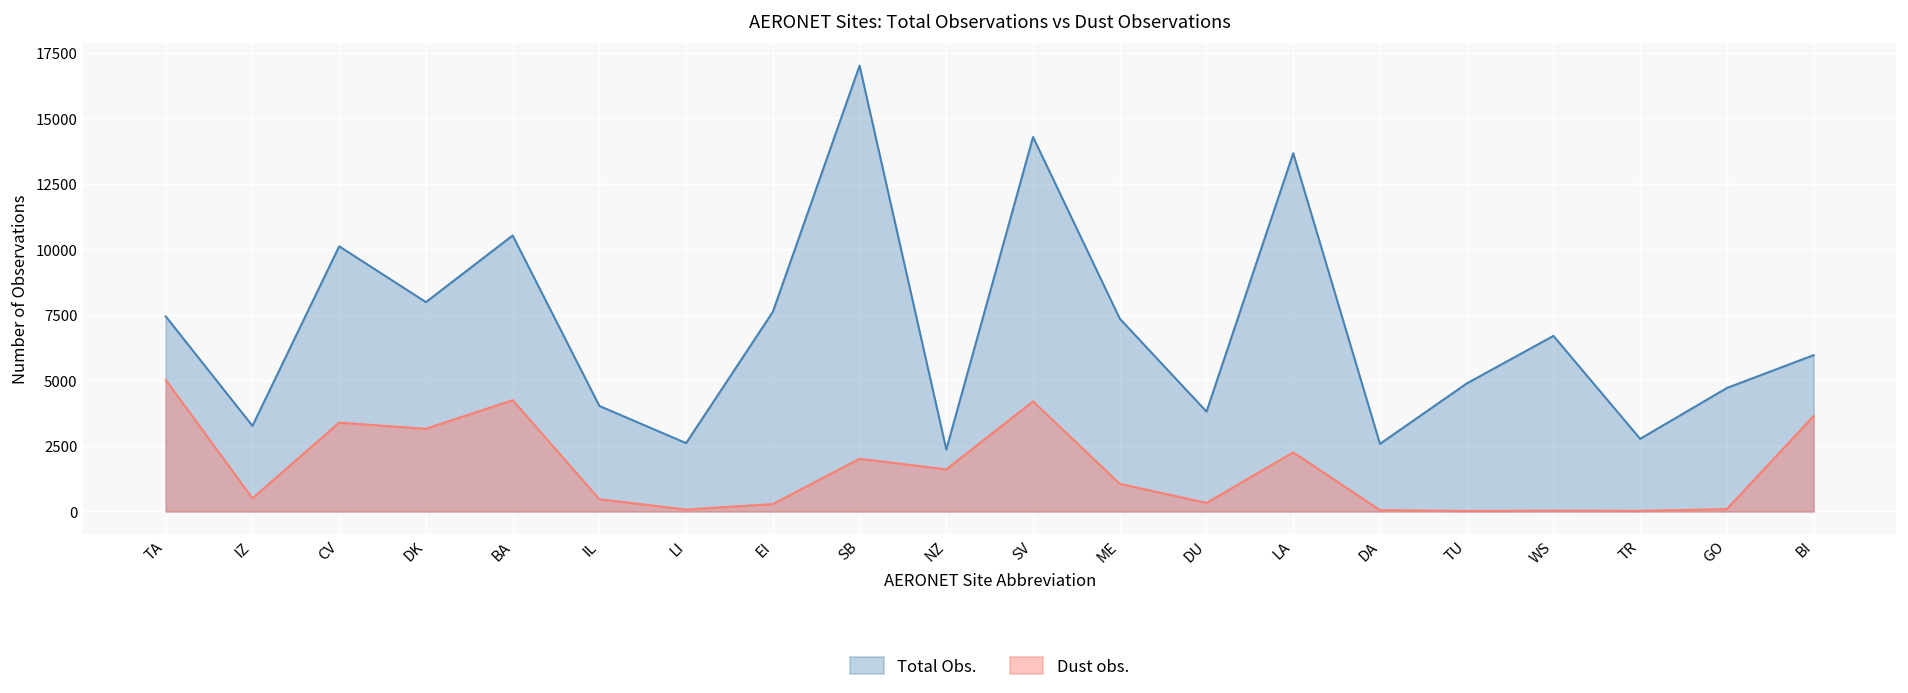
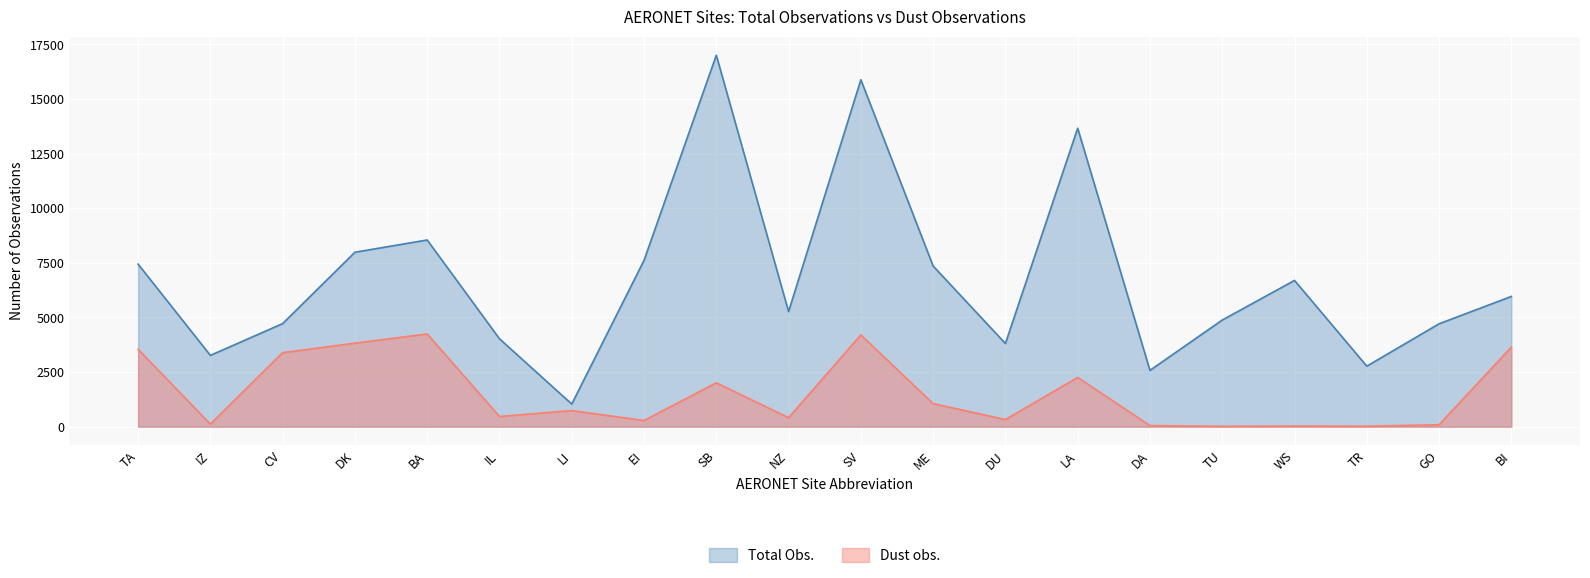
  {
    "Total Obs.": {
      "TA": 7400,
      "IZ": 3300,
-     "CV": 10100,
+     "CV": 4700,
      "DK": 8000,
-     "BA": 10500,
+     "BA": 8500,
      "IL": 4000,
-     "LI": 2600,
+     "LI": 1000,
      "EI": 7600,
      "SB": 17000,
-     "NZ": 2400,
-     "SV": 14300,
+     "NZ": 5300,
+     "SV": 15900,
      "ME": 7400,
      "DU": 3800,
      "LA": 13700,
      "DA": 2600,
      "TU": 4900,
      "WS": 6700,
      "TR": 2800,
      "GO": 4700,
      "BI": 6000
    },
    "Dust obs.": {
-     "TA": 5000,
-     "IZ": 500,
+     "TA": 3500,
+     "IZ": 100,
      "CV": 3400,
-     "DK": 3200,
+     "DK": 3800,
      "BA": 4200,
      "IL": 500,
-     "LI": 100,
+     "LI": 700,
      "EI": 300,
      "SB": 2000,
-     "NZ": 1600,
+     "NZ": 400,
      "SV": 4200,
      "ME": 1100,
      "DU": 300,
      "LA": 2300,
      "DA": 0,
      "TU": 0,
      "WS": 0,
      "TR": 0,
      "GO": 100,
      "BI": 3600
    }
  }
